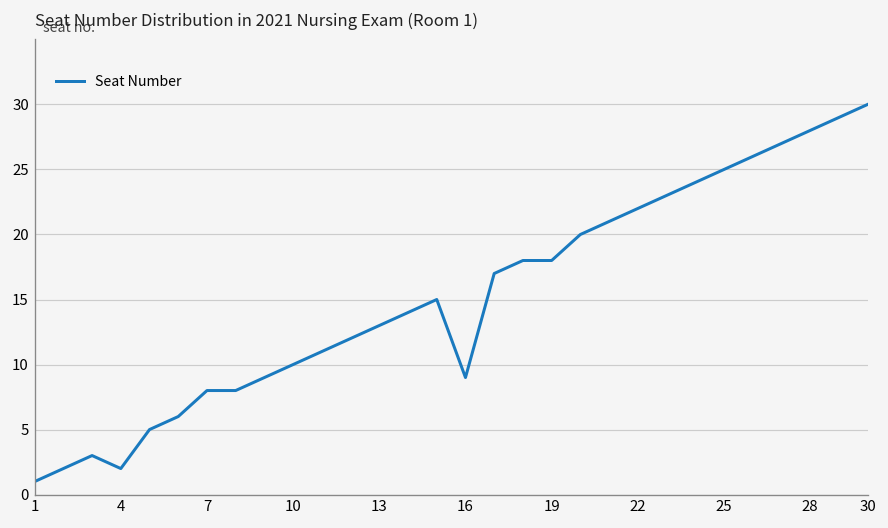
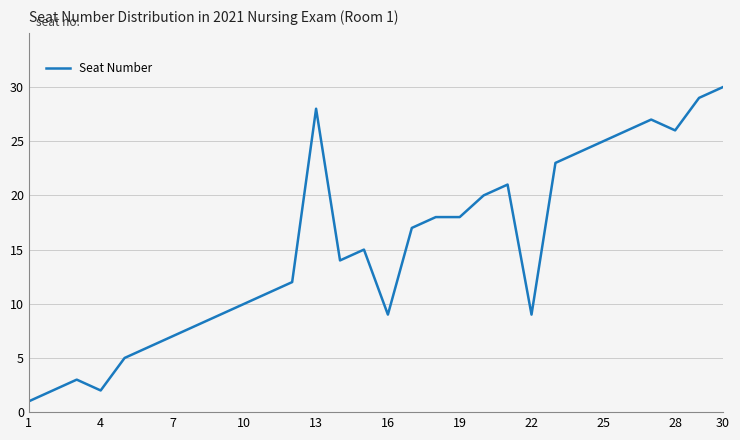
  {
    "1": 1,
    "4": 2,
-   "7": 8,
+   "7": 7,
    "10": 10,
-   "13": 13,
+   "13": 28,
    "16": 9,
    "19": 18,
-   "22": 22,
+   "22": 9,
    "25": 25,
-   "28": 28,
+   "28": 26,
    "30": 30
  }
